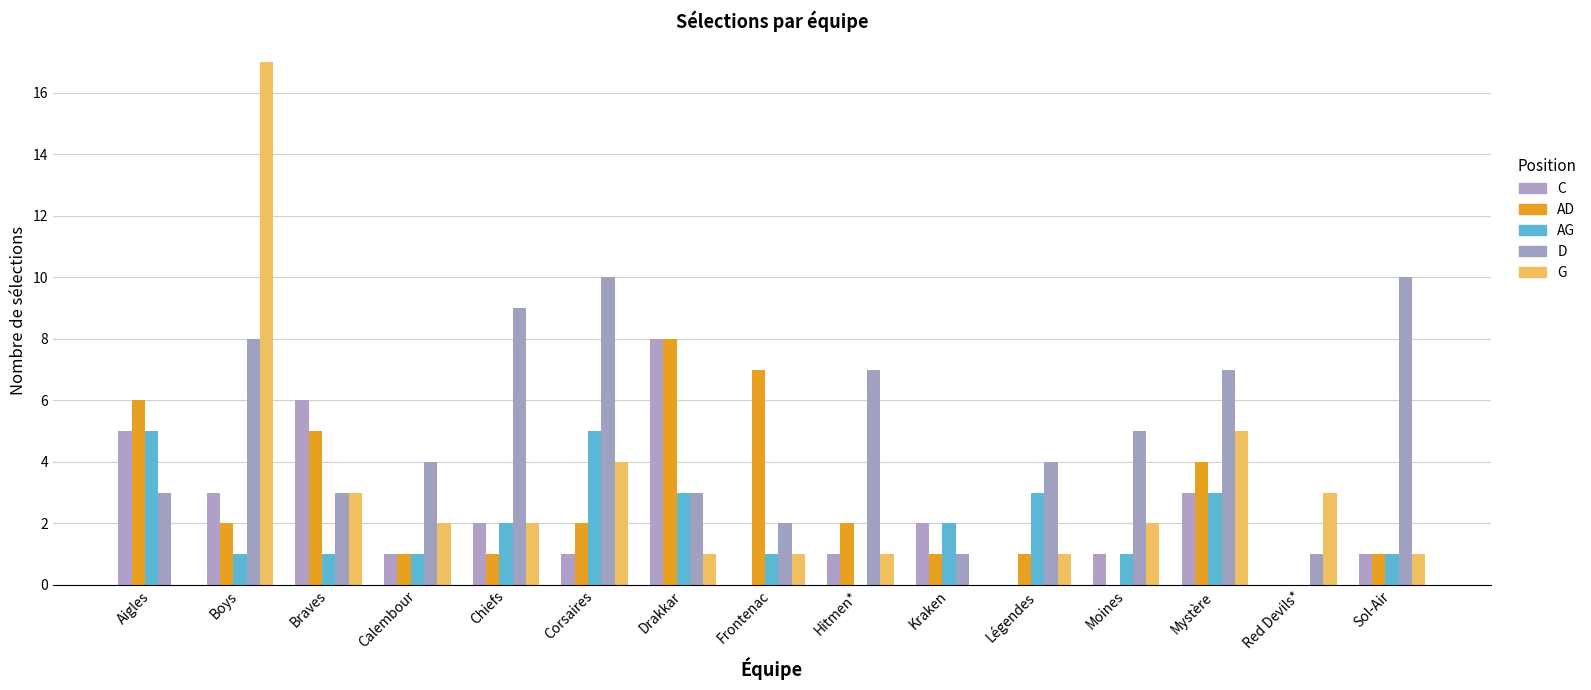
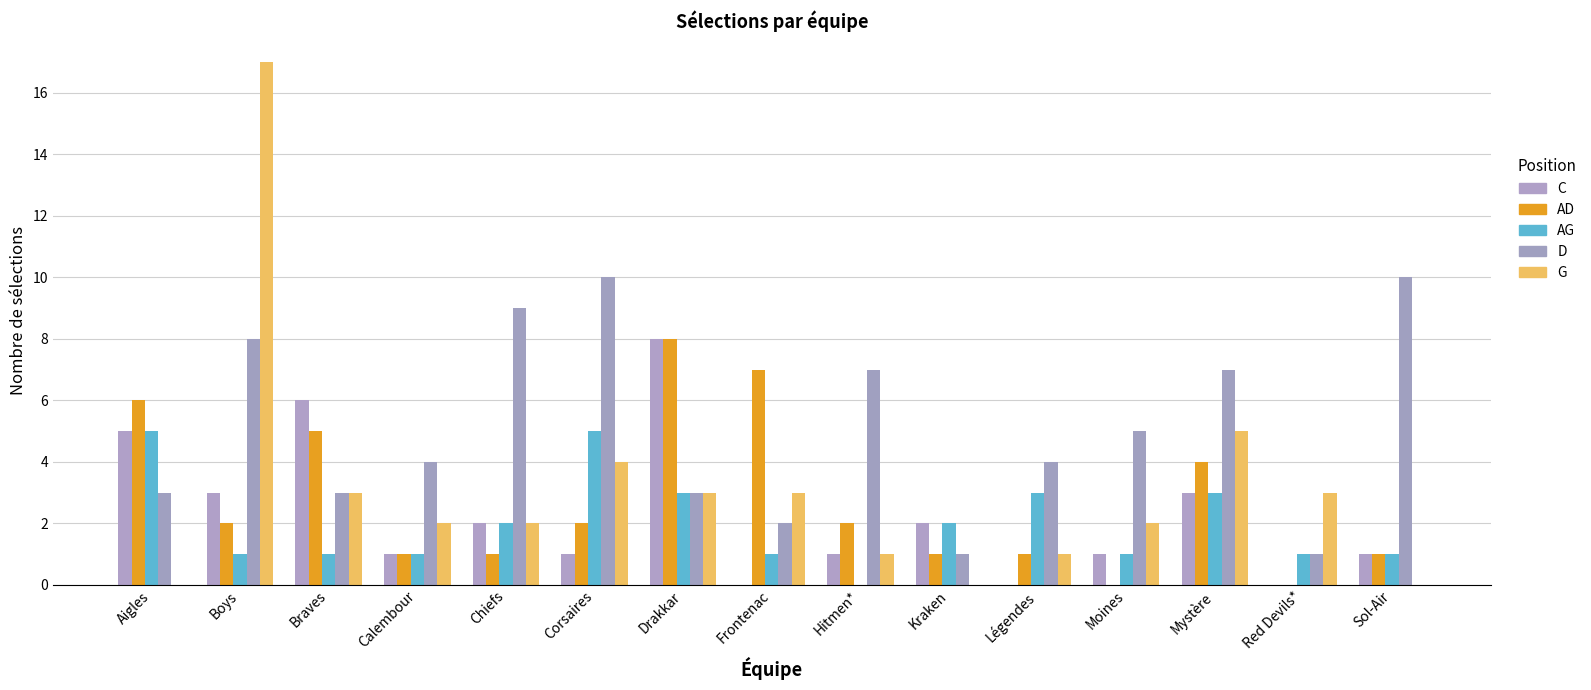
  {
    "AD": {
      "Aigles": 6,
      "Boys": 2,
      "Braves": 5,
      "Calembour": 1,
      "Chiefs": 1,
      "Corsaires": 2,
      "Drakkar": 8,
      "Frontenac": 7,
      "Hitmen*": 2,
      "Kraken": 1,
      "Légendes": 1,
      "Moines": 0,
      "Mystère": 4,
      "Red Devils*": 0,
      "Sol-Air": 1
    },
    "AG": {
      "Aigles": 5,
      "Boys": 1,
      "Braves": 1,
      "Calembour": 1,
      "Chiefs": 2,
      "Corsaires": 5,
      "Drakkar": 3,
      "Frontenac": 1,
      "Hitmen*": 0,
      "Kraken": 2,
      "Légendes": 3,
      "Moines": 1,
      "Mystère": 3,
-     "Red Devils*": 0,
+     "Red Devils*": 1,
      "Sol-Air": 1
    },
    "G": {
      "Aigles": 0,
      "Boys": 17,
      "Braves": 3,
      "Calembour": 2,
      "Chiefs": 2,
      "Corsaires": 4,
-     "Drakkar": 1,
-     "Frontenac": 1,
+     "Drakkar": 3,
+     "Frontenac": 3,
      "Hitmen*": 1,
      "Kraken": 0,
      "Légendes": 1,
      "Moines": 2,
      "Mystère": 5,
      "Red Devils*": 3,
-     "Sol-Air": 1
+     "Sol-Air": 0
    }
  }
